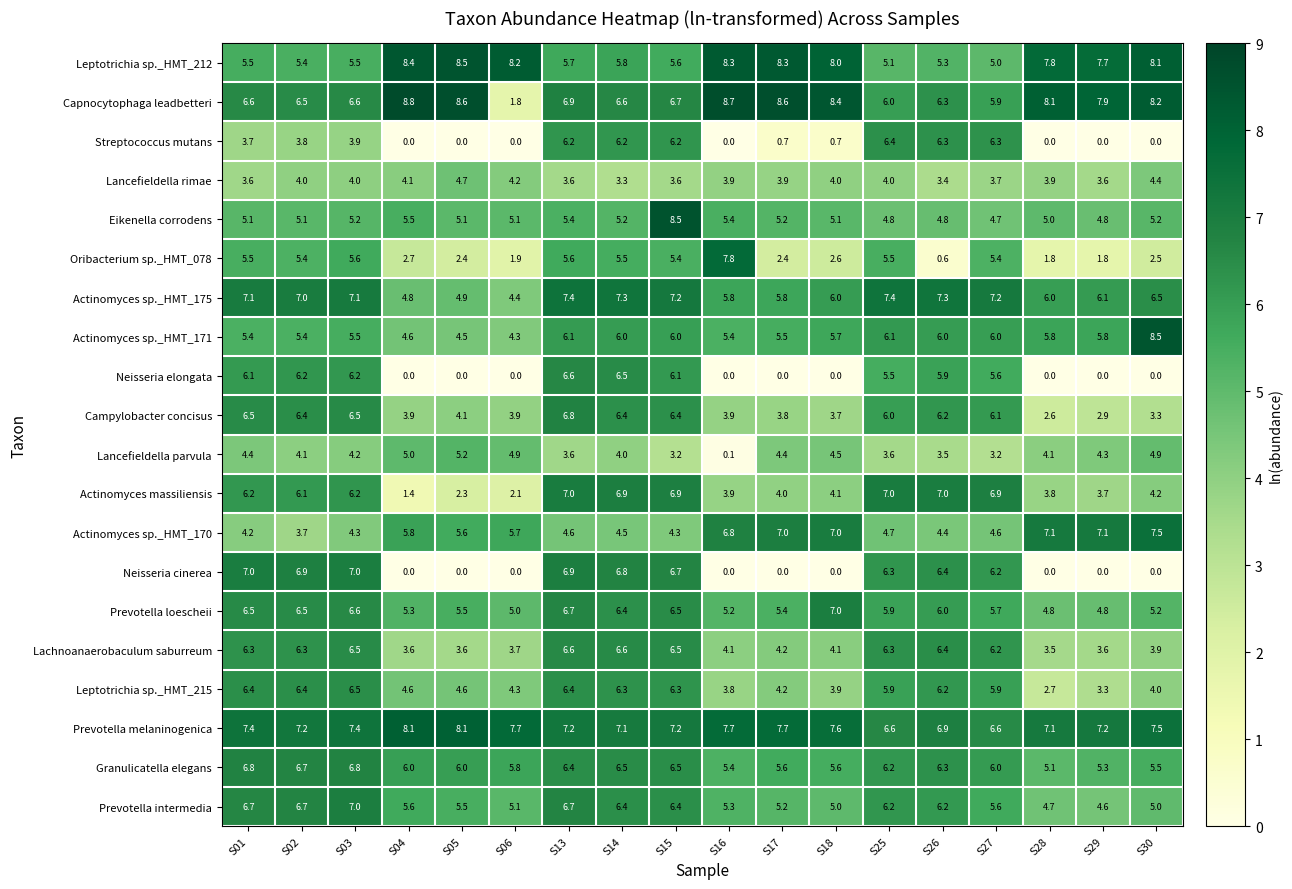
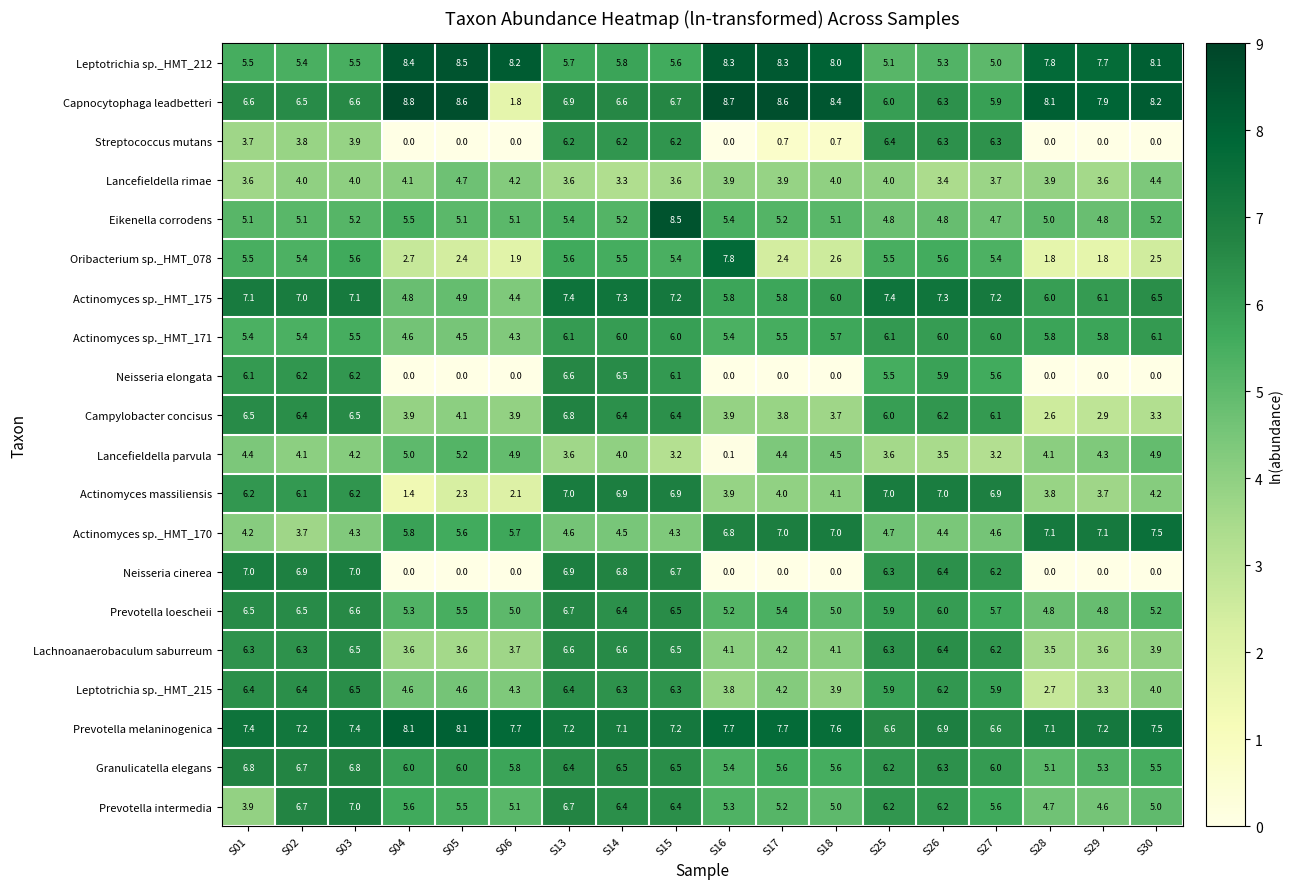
  {
    "Oribacterium sp._HMT_078": {
      "S01": 5.5,
      "S02": 5.4,
      "S03": 5.6,
      "S04": 2.7,
      "S05": 2.4,
      "S06": 1.9,
      "S13": 5.6,
      "S14": 5.5,
      "S15": 5.4,
      "S16": 7.8,
      "S17": 2.4,
      "S18": 2.6,
      "S25": 5.5,
-     "S26": 0.6,
+     "S26": 5.6,
      "S27": 5.4,
      "S28": 1.8,
      "S29": 1.8,
      "S30": 2.5
    },
    "Actinomyces sp._HMT_171": {
      "S01": 5.4,
      "S02": 5.4,
      "S03": 5.5,
      "S04": 4.6,
      "S05": 4.5,
      "S06": 4.3,
      "S13": 6.1,
      "S14": 6.0,
      "S15": 6.0,
      "S16": 5.4,
      "S17": 5.5,
      "S18": 5.7,
      "S25": 6.1,
      "S26": 6.0,
      "S27": 6.0,
      "S28": 5.8,
      "S29": 5.8,
-     "S30": 8.5
+     "S30": 6.1
    },
    "Prevotella loescheii": {
      "S01": 6.5,
      "S02": 6.5,
      "S03": 6.6,
      "S04": 5.3,
      "S05": 5.5,
      "S06": 5.0,
      "S13": 6.7,
      "S14": 6.4,
      "S15": 6.5,
      "S16": 5.2,
      "S17": 5.4,
-     "S18": 7.0,
+     "S18": 5.0,
      "S25": 5.9,
      "S26": 6.0,
      "S27": 5.7,
      "S28": 4.8,
      "S29": 4.8,
      "S30": 5.2
    },
    "Prevotella intermedia": {
-     "S01": 6.7,
+     "S01": 3.9,
      "S02": 6.7,
      "S03": 7.0,
      "S04": 5.6,
      "S05": 5.5,
      "S06": 5.1,
      "S13": 6.7,
      "S14": 6.4,
      "S15": 6.4,
      "S16": 5.3,
      "S17": 5.2,
      "S18": 5.0,
      "S25": 6.2,
      "S26": 6.2,
      "S27": 5.6,
      "S28": 4.7,
      "S29": 4.6,
      "S30": 5.0
    }
  }
